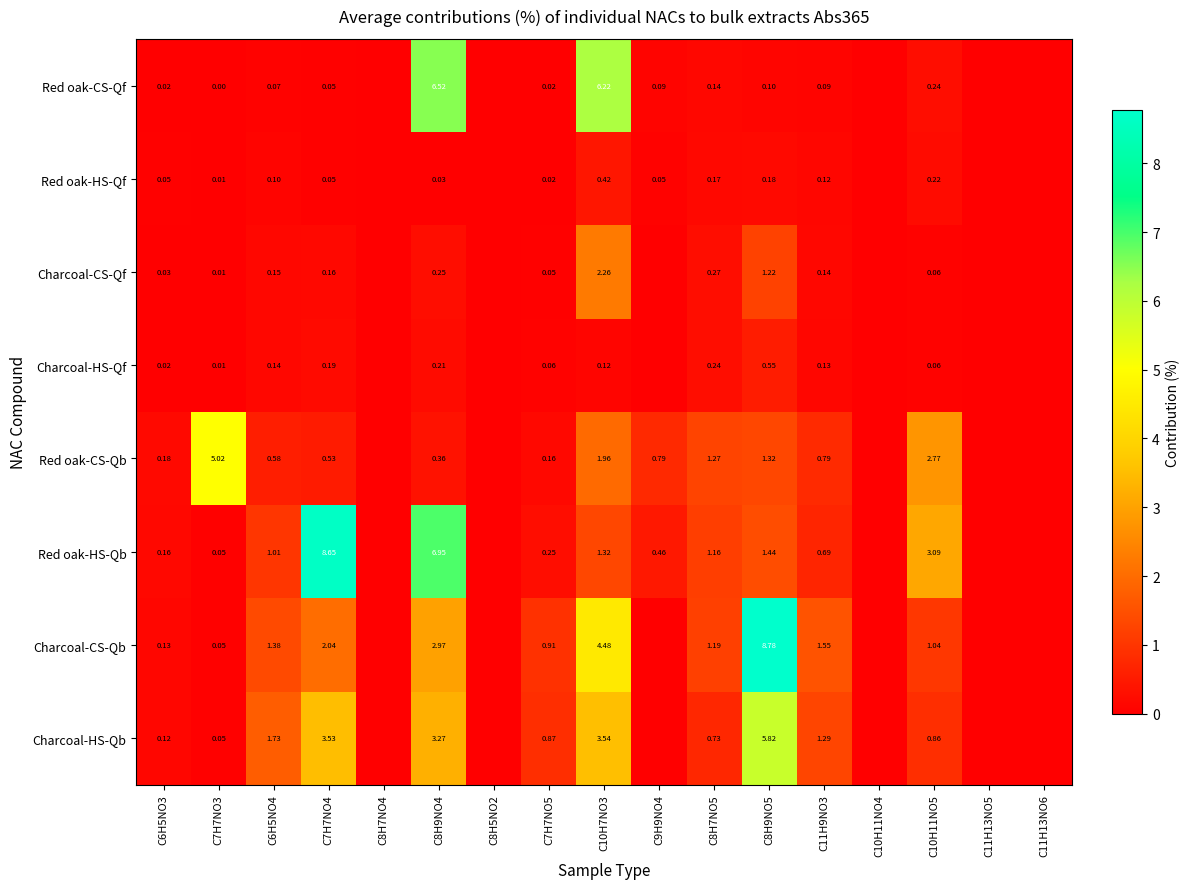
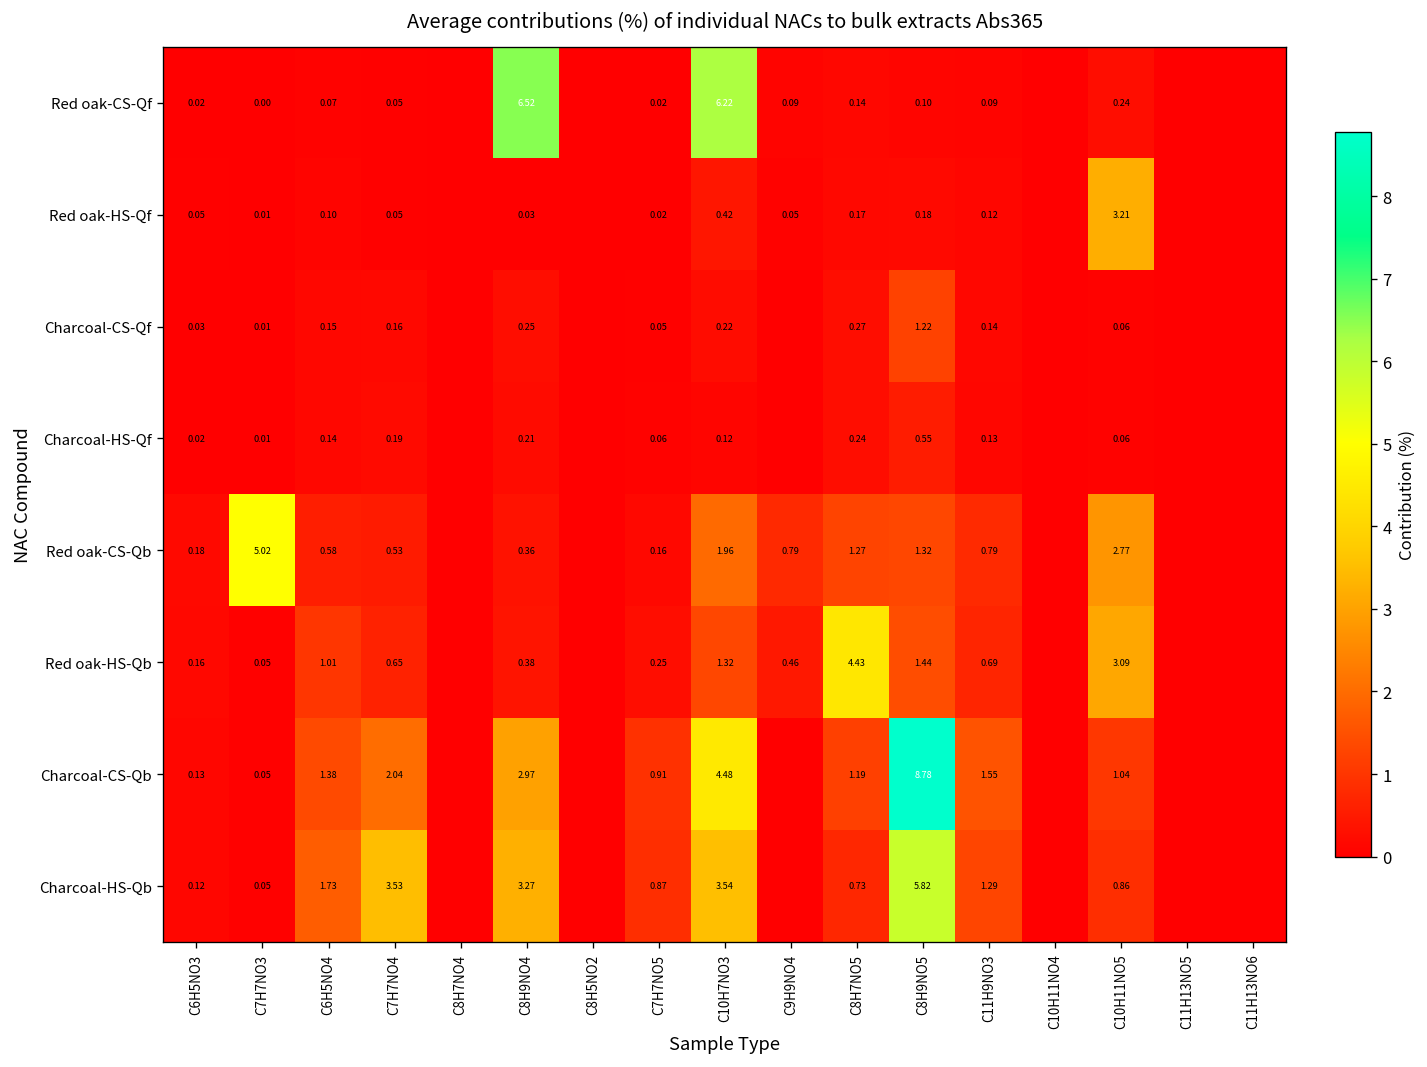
  {
    "Red oak-CS-Qf": {
      "C6H5NO3": 0.02,
      "C7H7NO3": 0.00,
      "C6H5NO4": 0.07,
      "C7H7NO4": 0.05,
      "C8H9NO4": 6.52,
      "C7H7NO5": 0.02,
      "C10H7NO3": 6.22,
      "C9H9NO4": 0.09,
      "C8H7NO5": 0.14,
      "C8H9NO5": 0.10,
      "C11H9NO3": 0.09,
      "C10H11NO5": 0.24
    },
    "Red oak-HS-Qf": {
      "C6H5NO3": 0.05,
      "C7H7NO3": 0.01,
      "C6H5NO4": 0.10,
      "C7H7NO4": 0.05,
      "C8H9NO4": 0.03,
      "C7H7NO5": 0.02,
      "C10H7NO3": 0.42,
      "C9H9NO4": 0.05,
      "C8H7NO5": 0.17,
      "C8H9NO5": 0.18,
      "C11H9NO3": 0.12,
-     "C10H11NO5": 0.22
+     "C10H11NO5": 3.21
    },
    "Charcoal-CS-Qf": {
      "C6H5NO3": 0.03,
      "C7H7NO3": 0.01,
      "C6H5NO4": 0.15,
      "C7H7NO4": 0.16,
      "C8H9NO4": 0.25,
      "C7H7NO5": 0.05,
-     "C10H7NO3": 2.26,
+     "C10H7NO3": 0.22,
      "C8H7NO5": 0.27,
      "C8H9NO5": 1.22,
      "C11H9NO3": 0.14,
      "C10H11NO5": 0.06
    },
    "Charcoal-HS-Qf": {
      "C6H5NO3": 0.02,
      "C7H7NO3": 0.01,
      "C6H5NO4": 0.14,
      "C7H7NO4": 0.19,
      "C8H9NO4": 0.21,
      "C7H7NO5": 0.06,
      "C10H7NO3": 0.12,
      "C8H7NO5": 0.24,
      "C8H9NO5": 0.55,
      "C11H9NO3": 0.13,
      "C10H11NO5": 0.06
    },
    "Red oak-CS-Qb": {
      "C6H5NO3": 0.18,
      "C7H7NO3": 5.02,
      "C6H5NO4": 0.58,
      "C7H7NO4": 0.53,
      "C8H9NO4": 0.36,
      "C7H7NO5": 0.16,
      "C10H7NO3": 1.96,
      "C9H9NO4": 0.79,
      "C8H7NO5": 1.27,
      "C8H9NO5": 1.32,
      "C11H9NO3": 0.79,
      "C10H11NO5": 2.77
    },
    "Red oak-HS-Qb": {
      "C6H5NO3": 0.16,
      "C7H7NO3": 0.05,
      "C6H5NO4": 1.01,
-     "C7H7NO4": 8.65,
-     "C8H9NO4": 6.95,
+     "C7H7NO4": 0.65,
+     "C8H9NO4": 0.38,
      "C7H7NO5": 0.25,
      "C10H7NO3": 1.32,
      "C9H9NO4": 0.46,
-     "C8H7NO5": 1.16,
+     "C8H7NO5": 4.43,
      "C8H9NO5": 1.44,
      "C11H9NO3": 0.69,
      "C10H11NO5": 3.09
    },
    "Charcoal-CS-Qb": {
      "C6H5NO3": 0.13,
      "C7H7NO3": 0.05,
      "C6H5NO4": 1.38,
      "C7H7NO4": 2.04,
      "C8H9NO4": 2.97,
      "C7H7NO5": 0.91,
      "C10H7NO3": 4.48,
      "C8H7NO5": 1.19,
      "C8H9NO5": 8.78,
      "C11H9NO3": 1.55,
      "C10H11NO5": 1.04
    },
    "Charcoal-HS-Qb": {
      "C6H5NO3": 0.12,
      "C7H7NO3": 0.05,
      "C6H5NO4": 1.73,
      "C7H7NO4": 3.53,
      "C8H9NO4": 3.27,
      "C7H7NO5": 0.87,
      "C10H7NO3": 3.54,
      "C8H7NO5": 0.73,
      "C8H9NO5": 5.82,
      "C11H9NO3": 1.29,
      "C10H11NO5": 0.86
    }
  }
